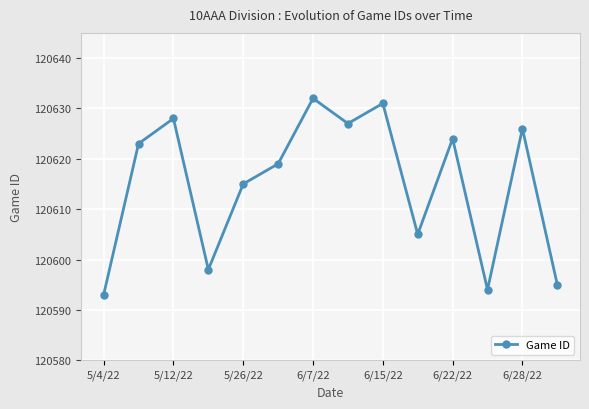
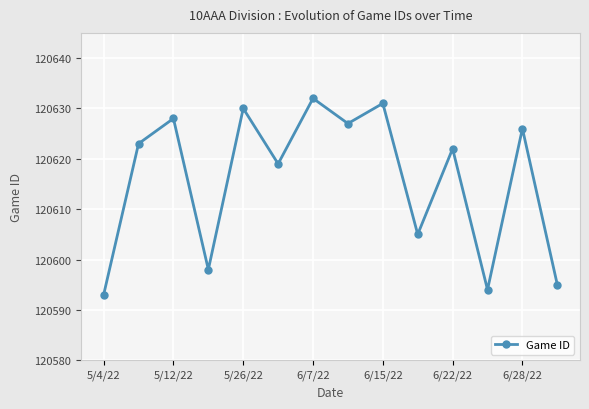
  {
    "5/4/22": 120593,
    "5/12/22": 120628,
-   "5/26/22": 120615,
+   "5/26/22": 120630,
    "6/7/22": 120632,
    "6/15/22": 120631,
-   "6/22/22": 120624,
+   "6/22/22": 120622,
    "6/28/22": 120626
  }
